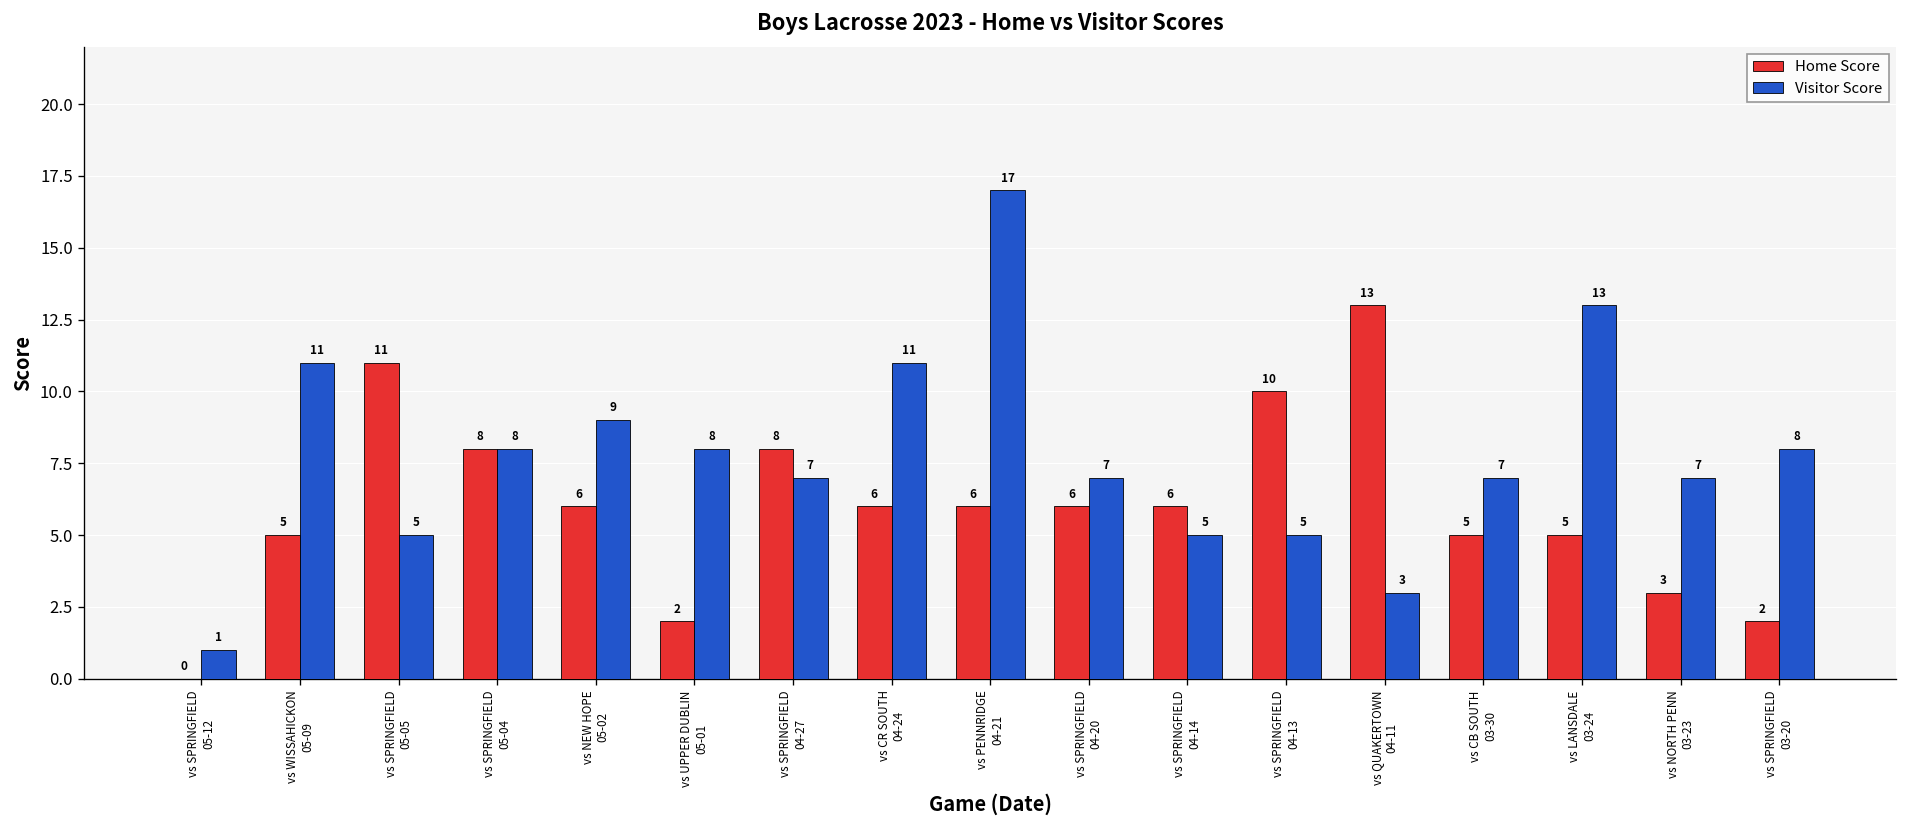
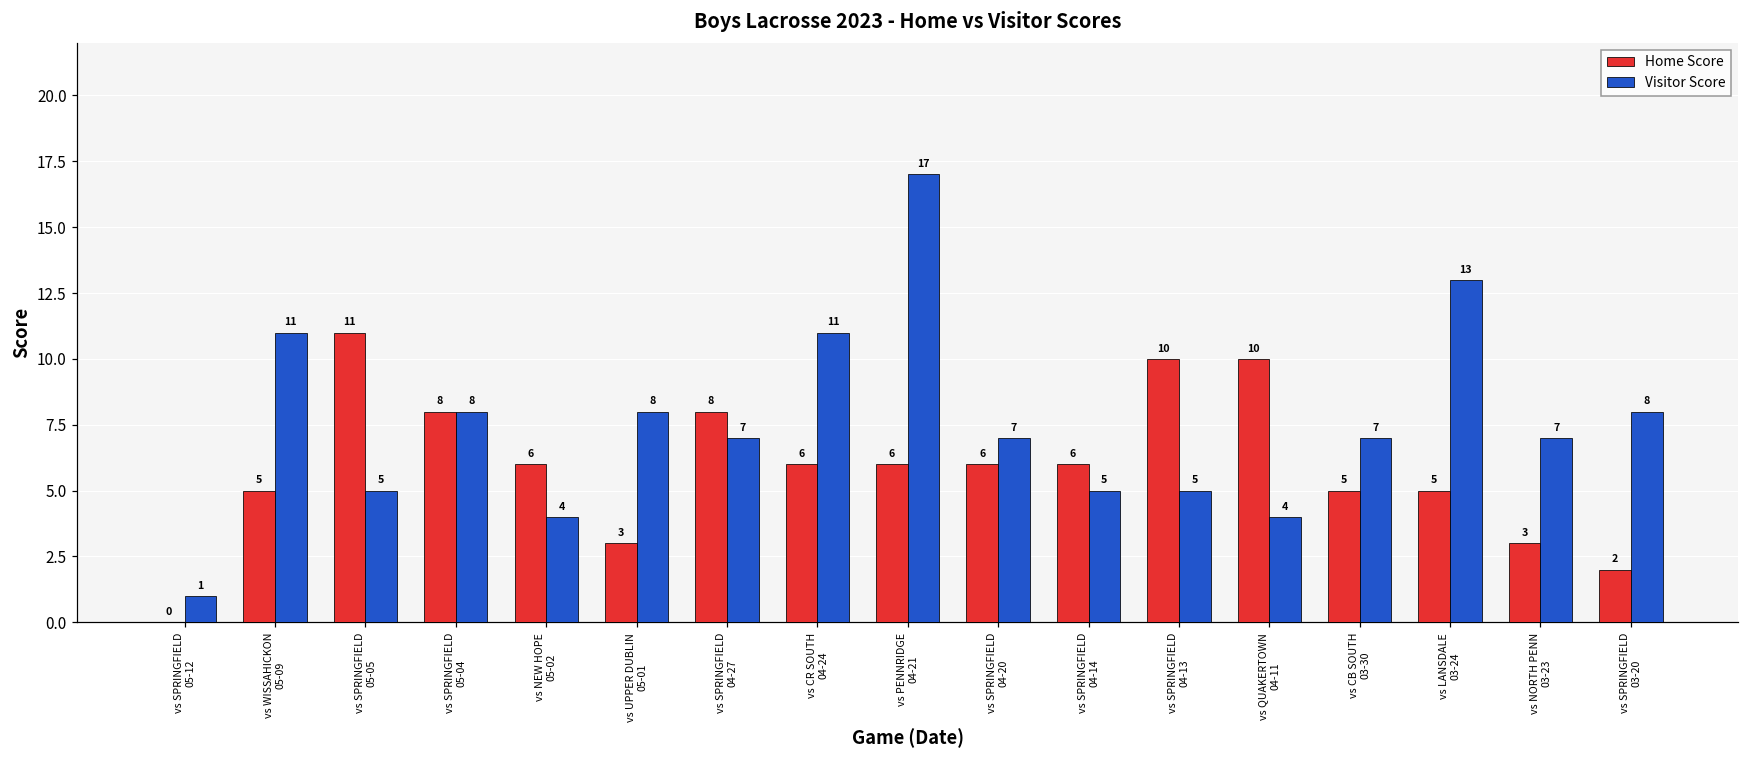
  {
    "Home Score": {
      "vs SPRINGFIELD 05-12": 0,
      "vs WISSAHICKON 05-09": 5,
      "vs SPRINGFIELD 05-05": 11,
      "vs SPRINGFIELD 05-04": 8,
      "vs NEW HOPE 05-02": 6,
-     "vs UPPER DUBLIN 05-01": 2,
+     "vs UPPER DUBLIN 05-01": 3,
      "vs SPRINGFIELD 04-27": 8,
      "vs CR SOUTH 04-24": 6,
      "vs PENNRIDGE 04-21": 6,
      "vs SPRINGFIELD 04-20": 6,
      "vs SPRINGFIELD 04-14": 6,
      "vs SPRINGFIELD 04-13": 10,
-     "vs QUAKERTOWN 04-11": 13,
+     "vs QUAKERTOWN 04-11": 10,
      "vs CB SOUTH 03-30": 5,
      "vs LANSDALE 03-24": 5,
      "vs NORTH PENN 03-23": 3,
      "vs SPRINGFIELD 03-20": 2
    },
    "Visitor Score": {
      "vs SPRINGFIELD 05-12": 1,
      "vs WISSAHICKON 05-09": 11,
      "vs SPRINGFIELD 05-05": 5,
      "vs SPRINGFIELD 05-04": 8,
-     "vs NEW HOPE 05-02": 9,
+     "vs NEW HOPE 05-02": 4,
      "vs UPPER DUBLIN 05-01": 8,
      "vs SPRINGFIELD 04-27": 7,
      "vs CR SOUTH 04-24": 11,
      "vs PENNRIDGE 04-21": 17,
      "vs SPRINGFIELD 04-20": 7,
      "vs SPRINGFIELD 04-14": 5,
      "vs SPRINGFIELD 04-13": 5,
-     "vs QUAKERTOWN 04-11": 3,
+     "vs QUAKERTOWN 04-11": 4,
      "vs CB SOUTH 03-30": 7,
      "vs LANSDALE 03-24": 13,
      "vs NORTH PENN 03-23": 7,
      "vs SPRINGFIELD 03-20": 8
    }
  }
